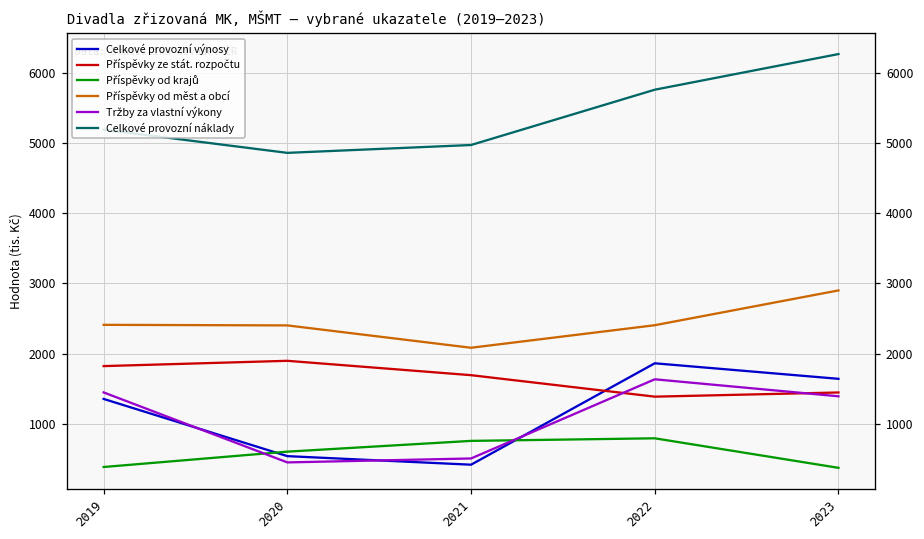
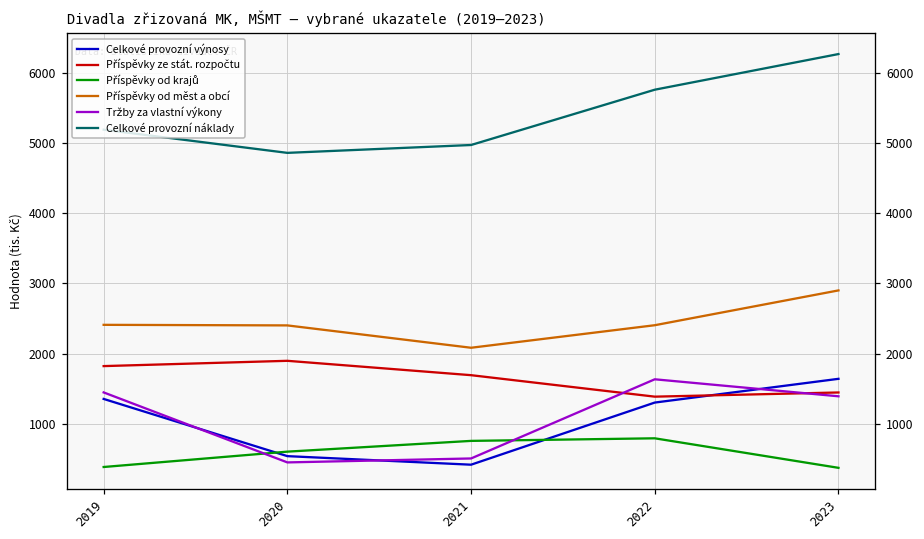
  {
    "Celkové provozní výnosy": {
      "2019": 1400,
      "2020": 500,
      "2021": 400,
-     "2022": 1900,
+     "2022": 1300,
      "2023": 1600
    },
    "Příspěvky ze stát. rozpočtu": {
      "2019": 1800,
      "2020": 1900,
      "2021": 1700,
      "2022": 1400,
      "2023": 1400
    },
    "Příspěvky od krajů": {
      "2019": 400,
      "2020": 600,
      "2021": 800,
      "2022": 800,
      "2023": 400
    },
    "Příspěvky od měst a obcí": {
      "2019": 2400,
      "2020": 2400,
      "2021": 2100,
      "2022": 2400,
      "2023": 2900
    },
    "Tržby za vlastní výkony": {
      "2019": 1400,
      "2020": 500,
      "2021": 500,
      "2022": 1600,
      "2023": 1400
    },
    "Celkové provozní náklady": {
      "2020": 4900,
      "2021": 5000,
      "2022": 5800,
      "2023": 6300
    }
  }
